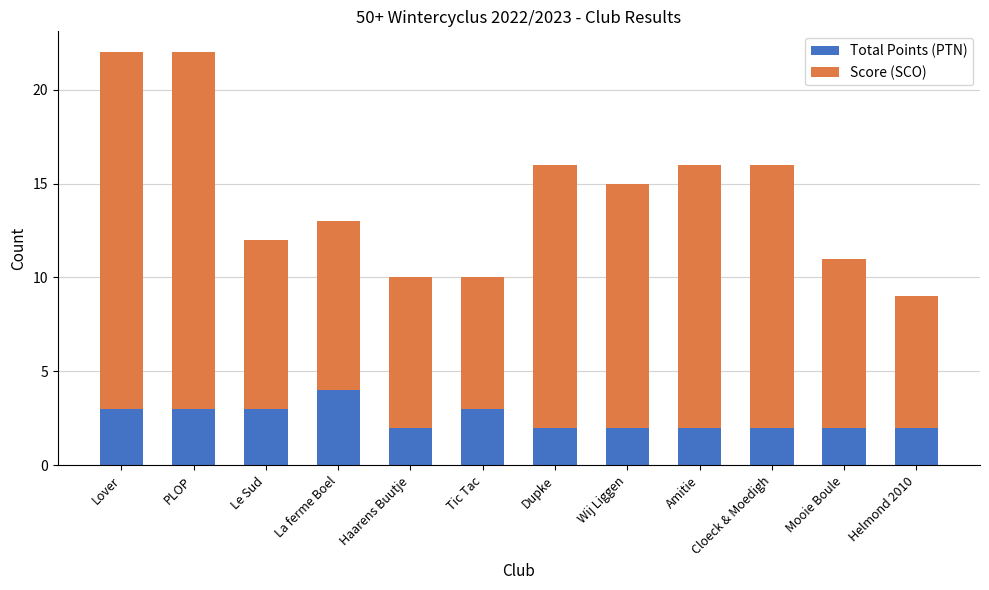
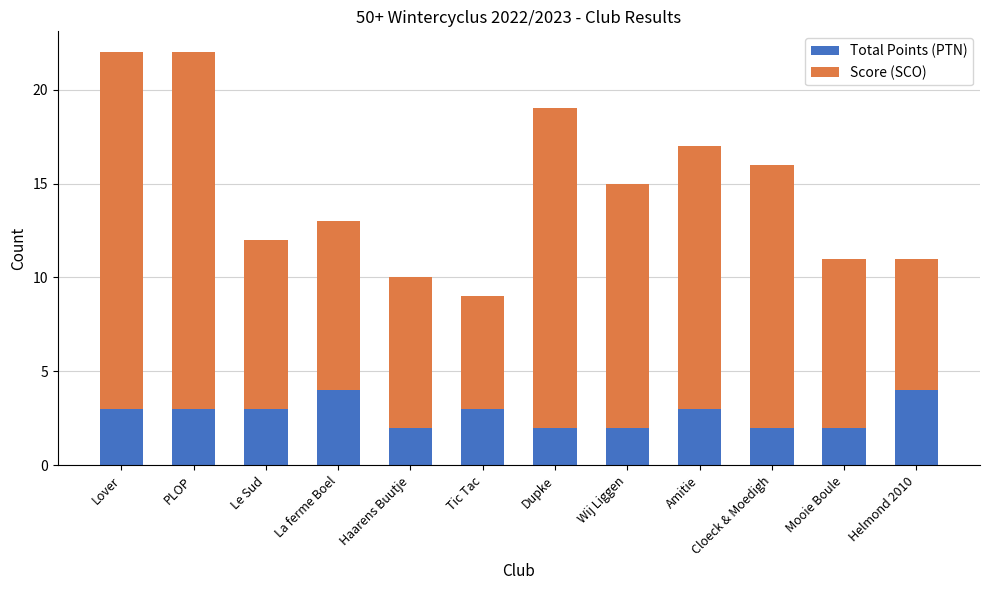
  {
    "Total Points (PTN)": {
      "Lover": 3,
      "PLOP": 3,
      "Le Sud": 3,
      "La ferme Boel": 4,
      "Haarens Buutje": 2,
      "Tic Tac": 3,
      "Dupke": 2,
      "Wij Liggen": 2,
-     "Amitie": 2,
+     "Amitie": 3,
      "Cloeck & Moedigh": 2,
      "Mooie Boule": 2,
-     "Helmond 2010": 2
+     "Helmond 2010": 4
    },
    "Score (SCO)": {
      "Lover": 19,
      "PLOP": 19,
      "Le Sud": 9,
      "La ferme Boel": 9,
      "Haarens Buutje": 8,
-     "Tic Tac": 7,
-     "Dupke": 14,
+     "Tic Tac": 6,
+     "Dupke": 17,
      "Wij Liggen": 13,
      "Amitie": 14,
      "Cloeck & Moedigh": 14,
      "Mooie Boule": 9,
      "Helmond 2010": 7
    }
  }
